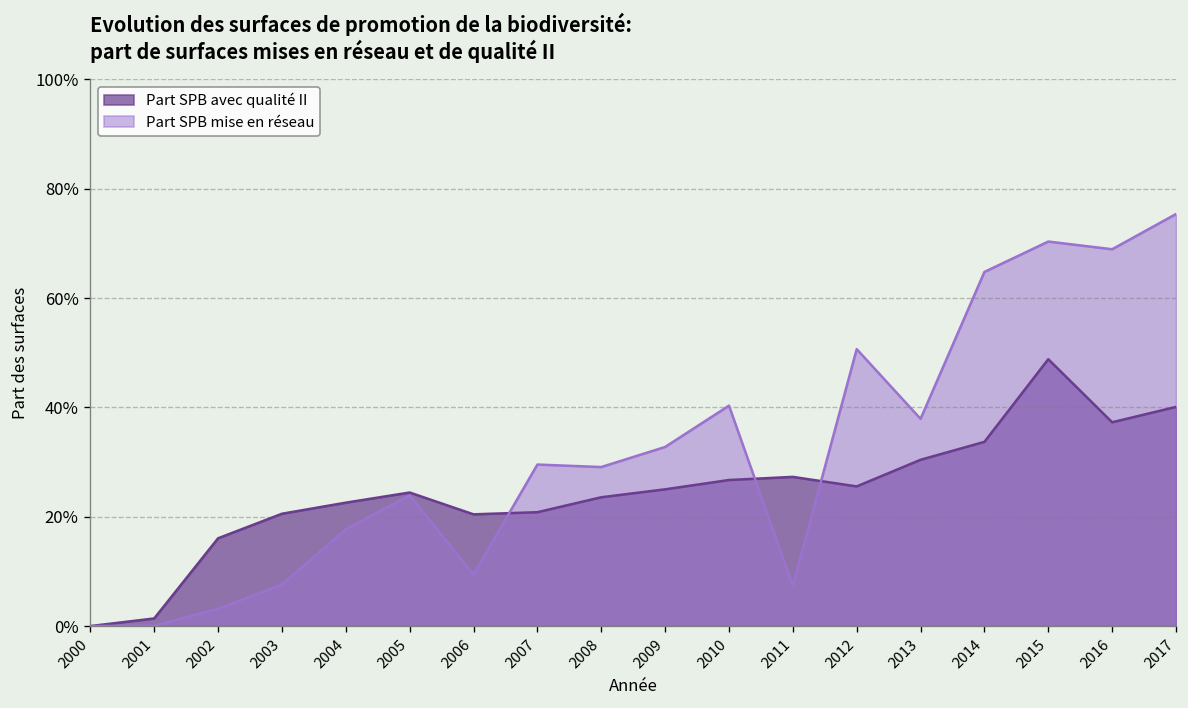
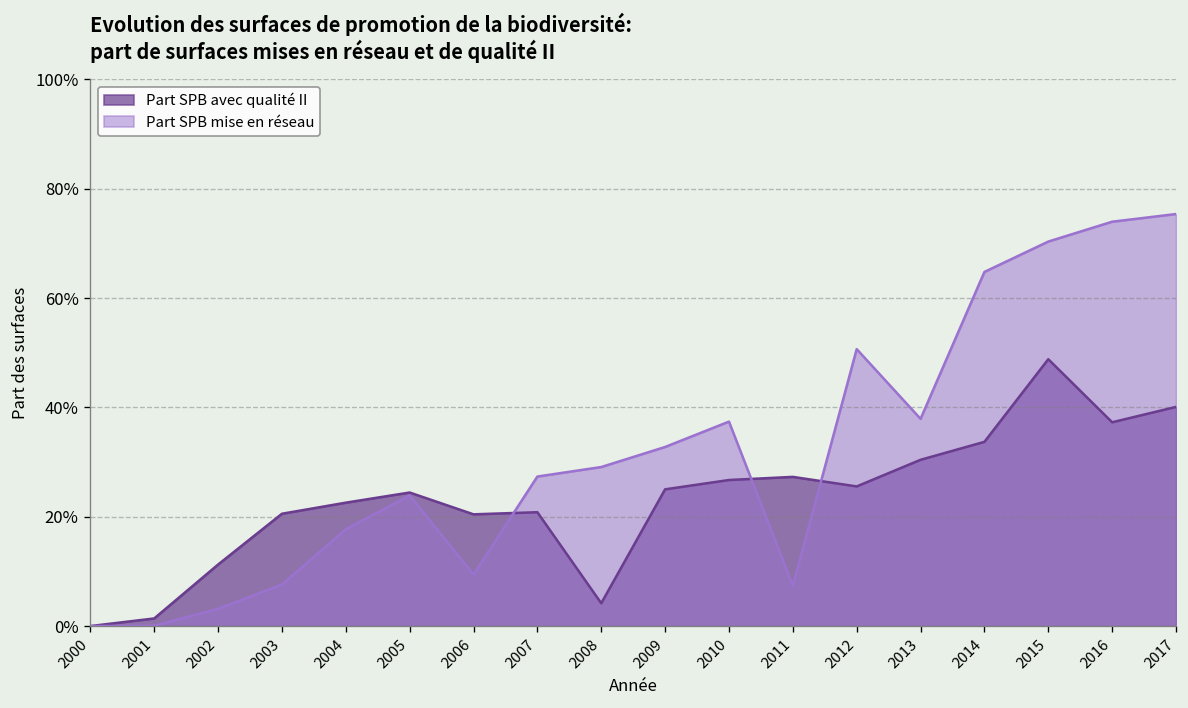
  {
    "Part SPB avec qualité II": {
      "2001": "1%",
-     "2002": "16%",
+     "2002": "11%",
      "2003": "21%",
      "2004": "23%",
      "2006": "20%",
      "2007": "21%",
-     "2008": "24%",
+     "2008": "4%",
      "2009": "25%",
      "2010": "27%",
      "2011": "27%",
      "2012": "26%",
      "2013": "30%",
      "2014": "34%",
      "2015": "49%",
      "2016": "37%",
      "2017": "40%"
    },
    "Part SPB mise en réseau": {
      "2001": "0%",
      "2002": "3%",
      "2003": "8%",
      "2004": "18%",
      "2006": "9%",
-     "2007": "30%",
+     "2007": "27%",
      "2008": "29%",
      "2009": "33%",
-     "2010": "40%",
+     "2010": "37%",
      "2011": "7%",
      "2012": "51%",
      "2013": "38%",
      "2014": "65%",
      "2015": "70%",
-     "2016": "69%",
+     "2016": "74%",
      "2017": "75%"
    }
  }
